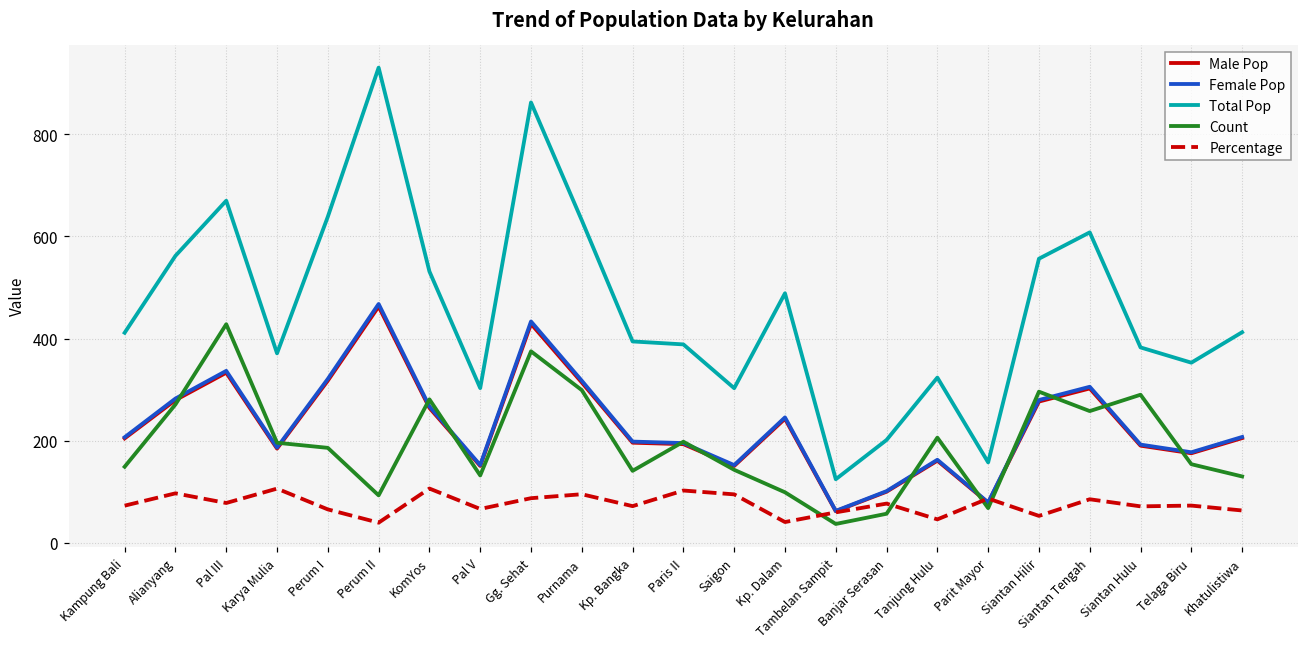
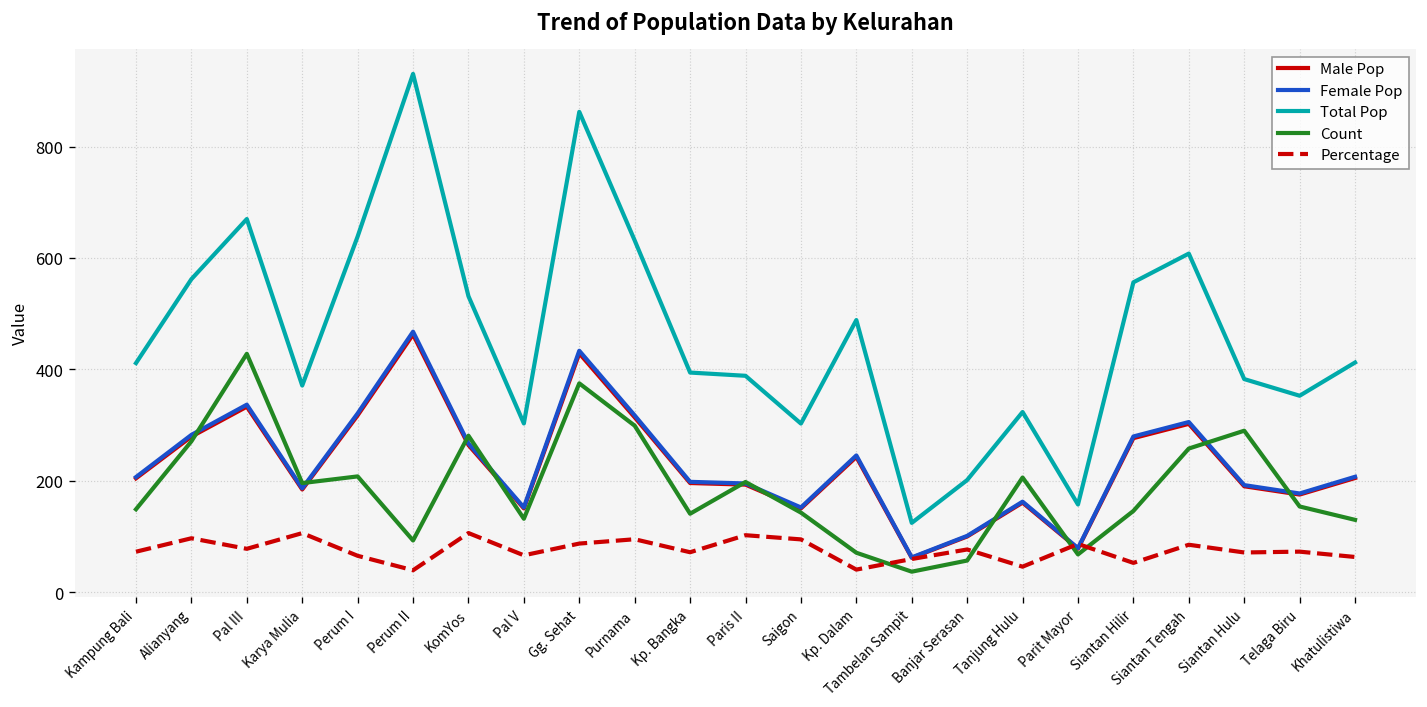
  {
    "Total Pop": {
      "Kampung Bali": 410,
      "Alianyang": 560,
      "Pal III": 670,
      "Karya Mulia": 370,
      "Perum I": 640,
      "Perum II": 930,
      "KomYos": 530,
      "Pal V": 300,
      "Gg. Sehat": 860,
      "Purnama": 630,
      "Kp. Bangka": 390,
      "Paris II": 390,
      "Saigon": 300,
      "Kp. Dalam": 490,
      "Tambelan Sampit": 120,
      "Banjar Serasan": 200,
      "Tanjung Hulu": 320,
      "Parit Mayor": 160,
      "Siantan Hilir": 560,
      "Siantan Tengah": 610,
      "Siantan Hulu": 380,
      "Telaga Biru": 350,
      "Khatulistiwa": 410
    },
    "Count": {
      "Kampung Bali": 150,
      "Alianyang": 270,
      "Pal III": 430,
      "Karya Mulia": 200,
-     "Perum I": 190,
+     "Perum I": 210,
      "Perum II": 90,
      "KomYos": 280,
      "Pal V": 130,
      "Gg. Sehat": 380,
      "Purnama": 300,
      "Kp. Bangka": 140,
      "Saigon": 140,
-     "Kp. Dalam": 100,
+     "Kp. Dalam": 70,
      "Tambelan Sampit": 40,
      "Banjar Serasan": 60,
      "Tanjung Hulu": 210,
      "Parit Mayor": 70,
-     "Siantan Hilir": 300,
+     "Siantan Hilir": 150,
      "Siantan Tengah": 260,
      "Siantan Hulu": 290,
      "Telaga Biru": 150,
      "Khatulistiwa": 130
    }
  }
